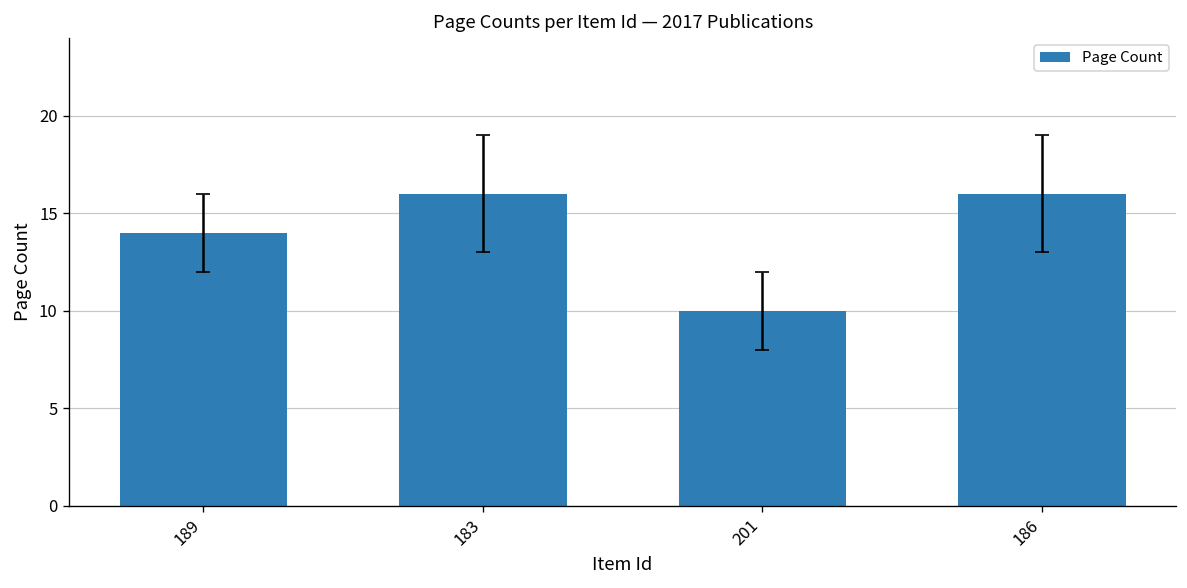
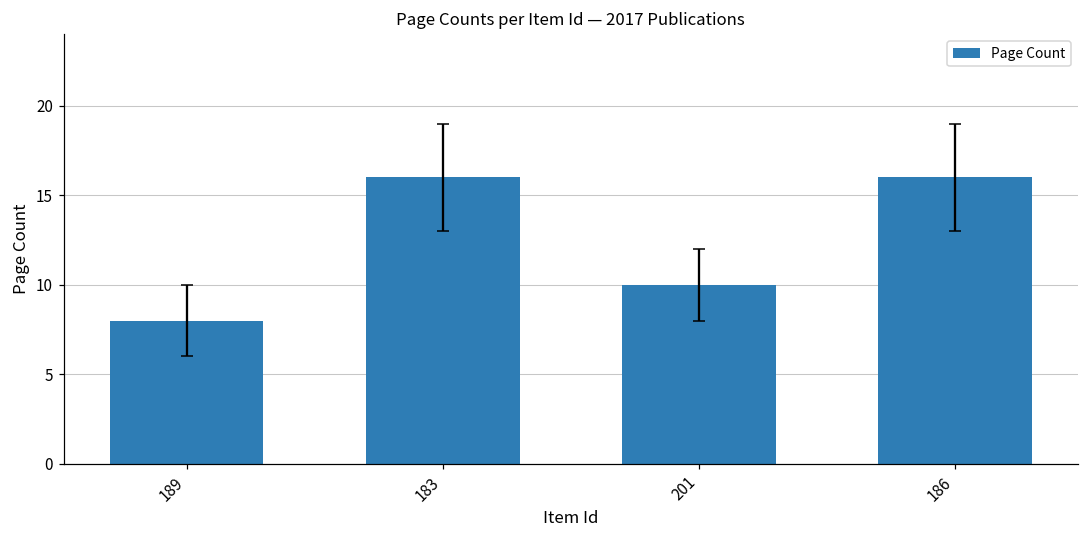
  {
    "Page Count": {
-     "189": 14,
+     "189": 8,
      "183": 16,
      "201": 10,
      "186": 16
    }
  }
